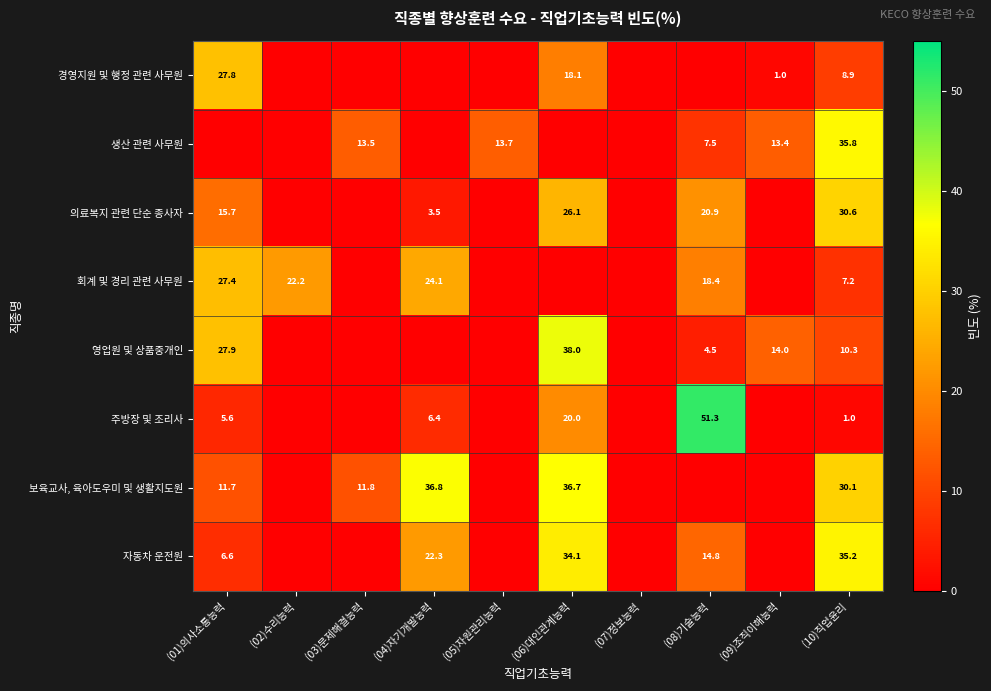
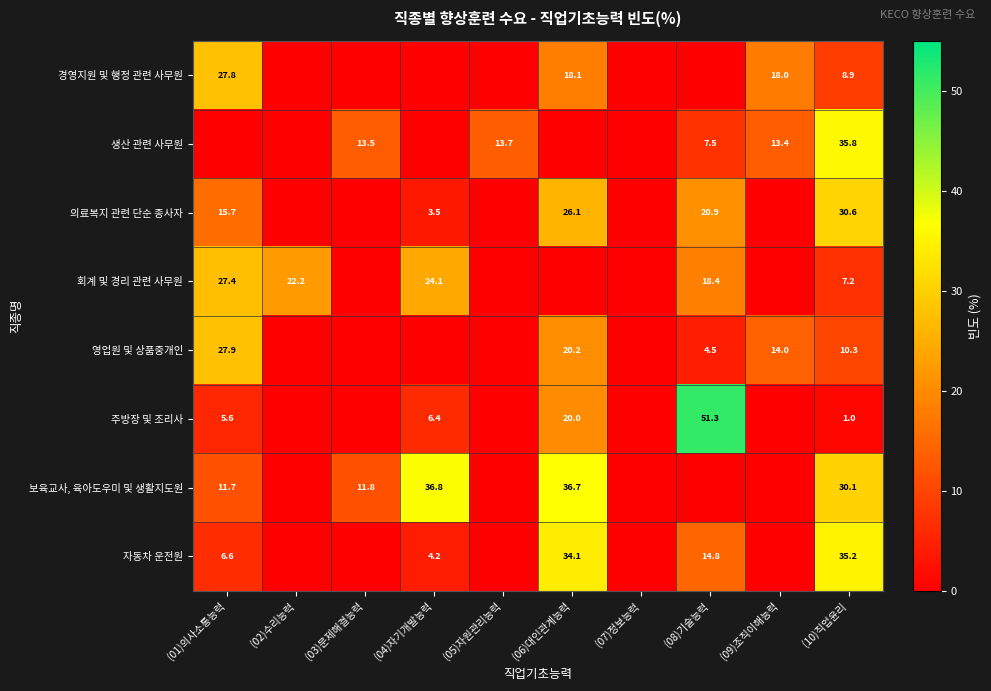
  {
    "경영지원 및 행정 관련 사무원": {
      "(01)의사소통능력": 27.8,
      "(06)대인관계능력": 18.1,
-     "(09)조직이해능력": 1.0,
+     "(09)조직이해능력": 18.0,
      "(10)직업윤리": 8.9
    },
    "생산 관련 사무원": {
      "(03)문제해결능력": 13.5,
      "(05)자원관리능력": 13.7,
      "(08)기술능력": 7.5,
      "(09)조직이해능력": 13.4,
      "(10)직업윤리": 35.8
    },
    "의료복지 관련 단순 종사자": {
      "(01)의사소통능력": 15.7,
      "(04)자기개발능력": 3.5,
      "(06)대인관계능력": 26.1,
      "(08)기술능력": 20.9,
      "(10)직업윤리": 30.6
    },
    "회계 및 경리 관련 사무원": {
      "(01)의사소통능력": 27.4,
      "(02)수리능력": 22.2,
      "(04)자기개발능력": 24.1,
      "(08)기술능력": 18.4,
      "(10)직업윤리": 7.2
    },
    "영업원 및 상품중개인": {
      "(01)의사소통능력": 27.9,
-     "(06)대인관계능력": 38.0,
+     "(06)대인관계능력": 20.2,
      "(08)기술능력": 4.5,
      "(09)조직이해능력": 14.0,
      "(10)직업윤리": 10.3
    },
    "주방장 및 조리사": {
      "(01)의사소통능력": 5.6,
      "(04)자기개발능력": 6.4,
      "(06)대인관계능력": 20.0,
      "(08)기술능력": 51.3,
      "(10)직업윤리": 1.0
    },
    "보육교사, 육아도우미 및 생활지도원": {
      "(01)의사소통능력": 11.7,
      "(03)문제해결능력": 11.8,
      "(04)자기개발능력": 36.8,
      "(06)대인관계능력": 36.7,
      "(10)직업윤리": 30.1
    },
    "자동차 운전원": {
      "(01)의사소통능력": 6.6,
-     "(04)자기개발능력": 22.3,
+     "(04)자기개발능력": 4.2,
      "(06)대인관계능력": 34.1,
      "(08)기술능력": 14.8,
      "(10)직업윤리": 35.2
    }
  }
